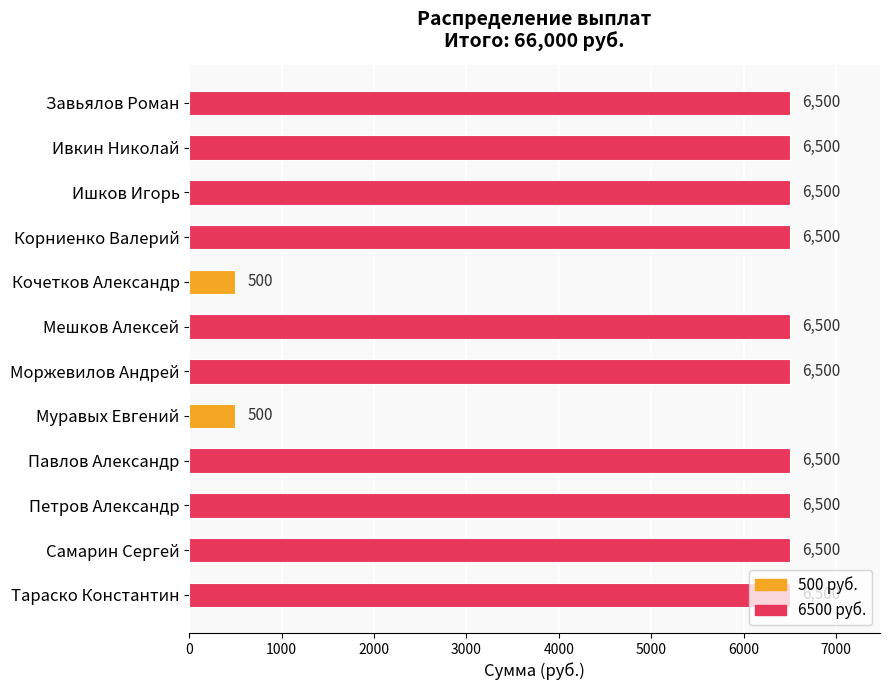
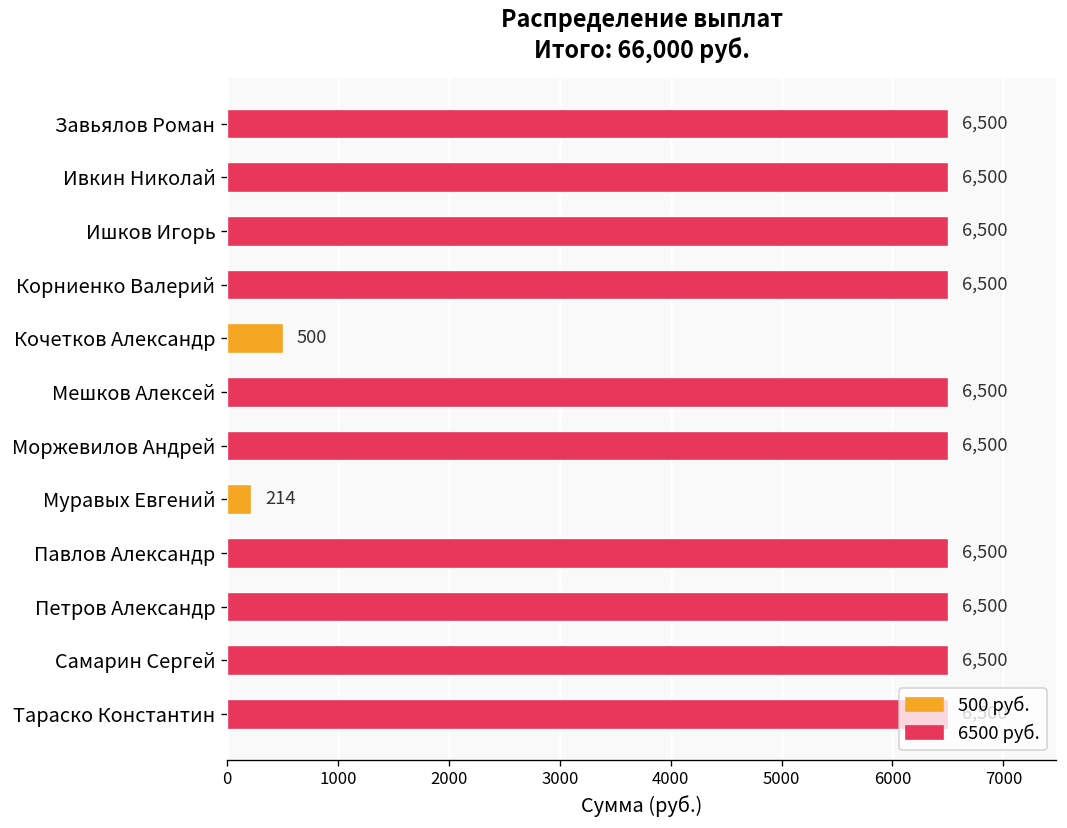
  {
    "Завьялов Роман": "6,500",
    "Ивкин Николай": "6,500",
    "Ишков Игорь": "6,500",
    "Корниенко Валерий": "6,500",
    "Кочетков Александр": "500",
    "Мешков Алексей": "6,500",
    "Моржевилов Андрей": "6,500",
-   "Муравых Евгений": "500",
+   "Муравых Евгений": "214",
    "Павлов Александр": "6,500",
    "Петров Александр": "6,500",
    "Самарин Сергей": "6,500"
  }
